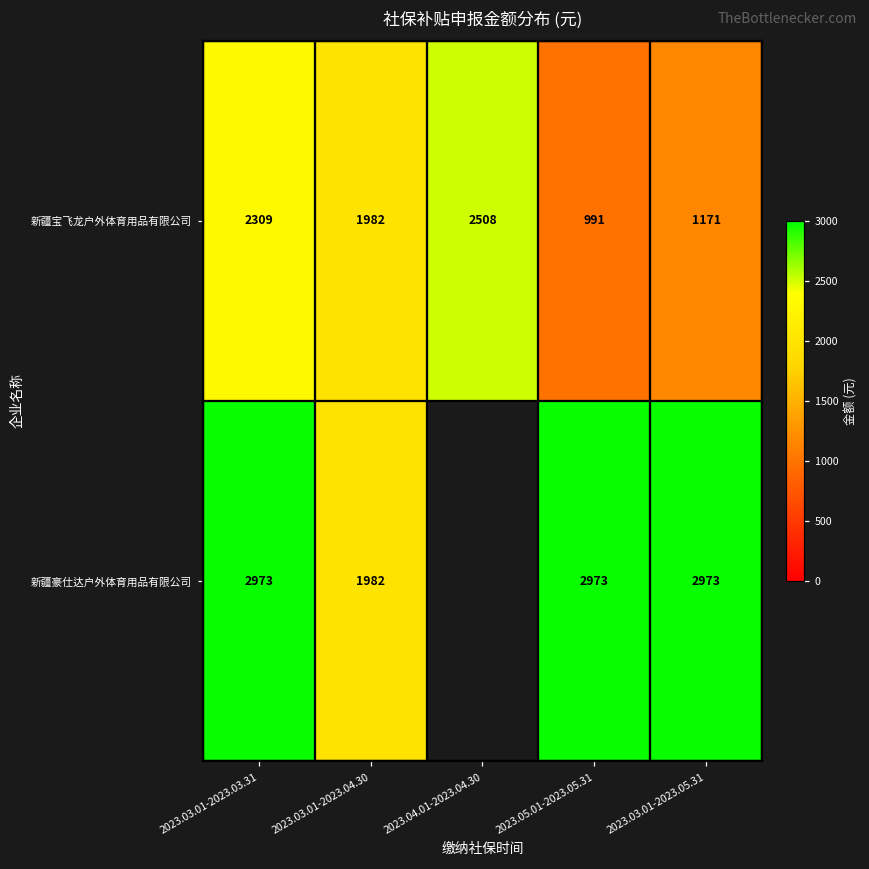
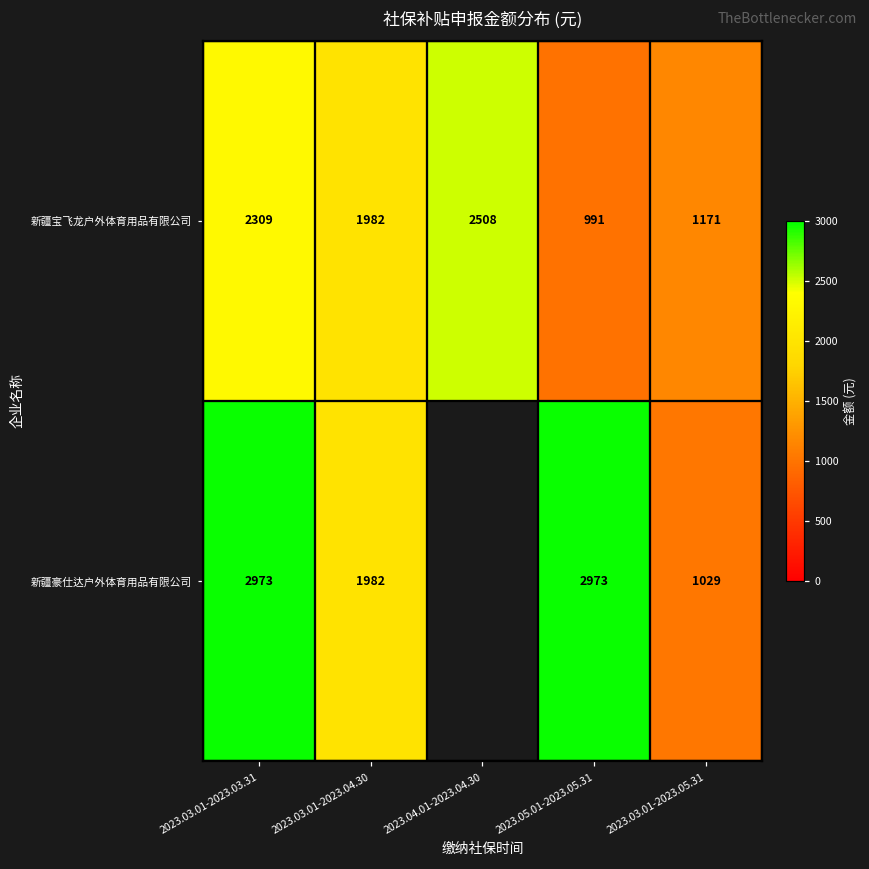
  {
    "新疆宝飞龙户外体育用品有限公司": {
      "2023.03.01-2023.03.31": 2309,
      "2023.03.01-2023.04.30": 1982,
      "2023.04.01-2023.04.30": 2508,
      "2023.05.01-2023.05.31": 991,
      "2023.03.01-2023.05.31": 1171
    },
    "新疆豪仕达户外体育用品有限公司": {
      "2023.03.01-2023.03.31": 2973,
      "2023.03.01-2023.04.30": 1982,
      "2023.05.01-2023.05.31": 2973,
-     "2023.03.01-2023.05.31": 2973
+     "2023.03.01-2023.05.31": 1029
    }
  }
